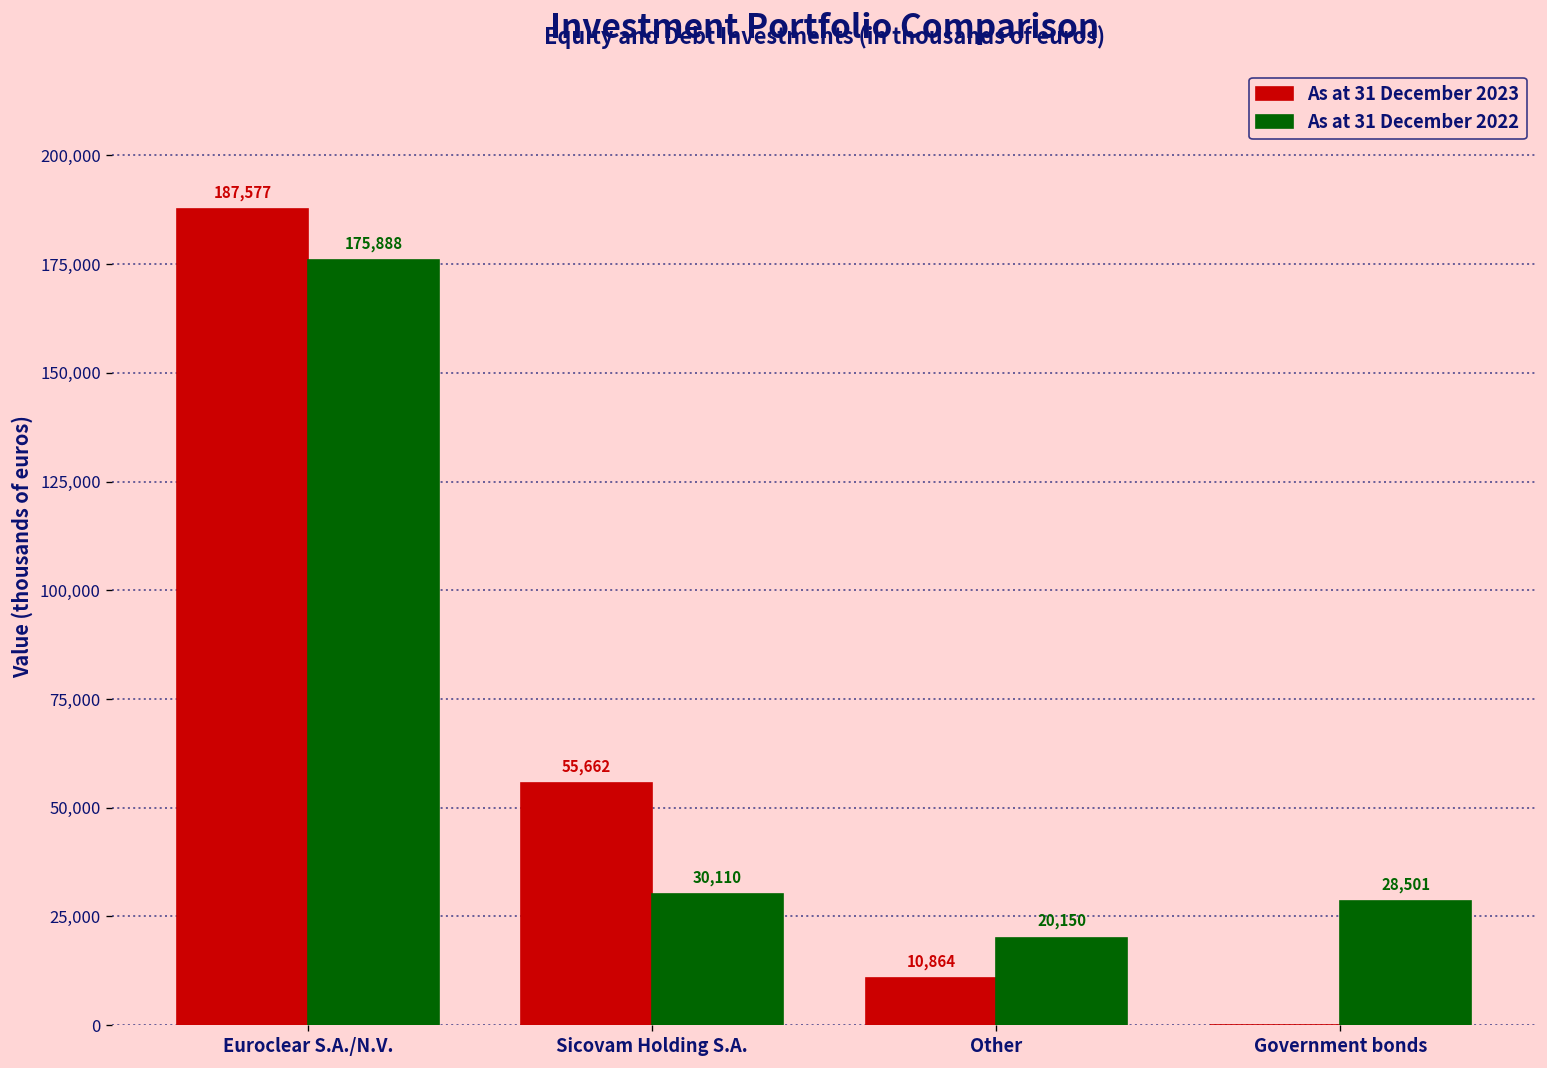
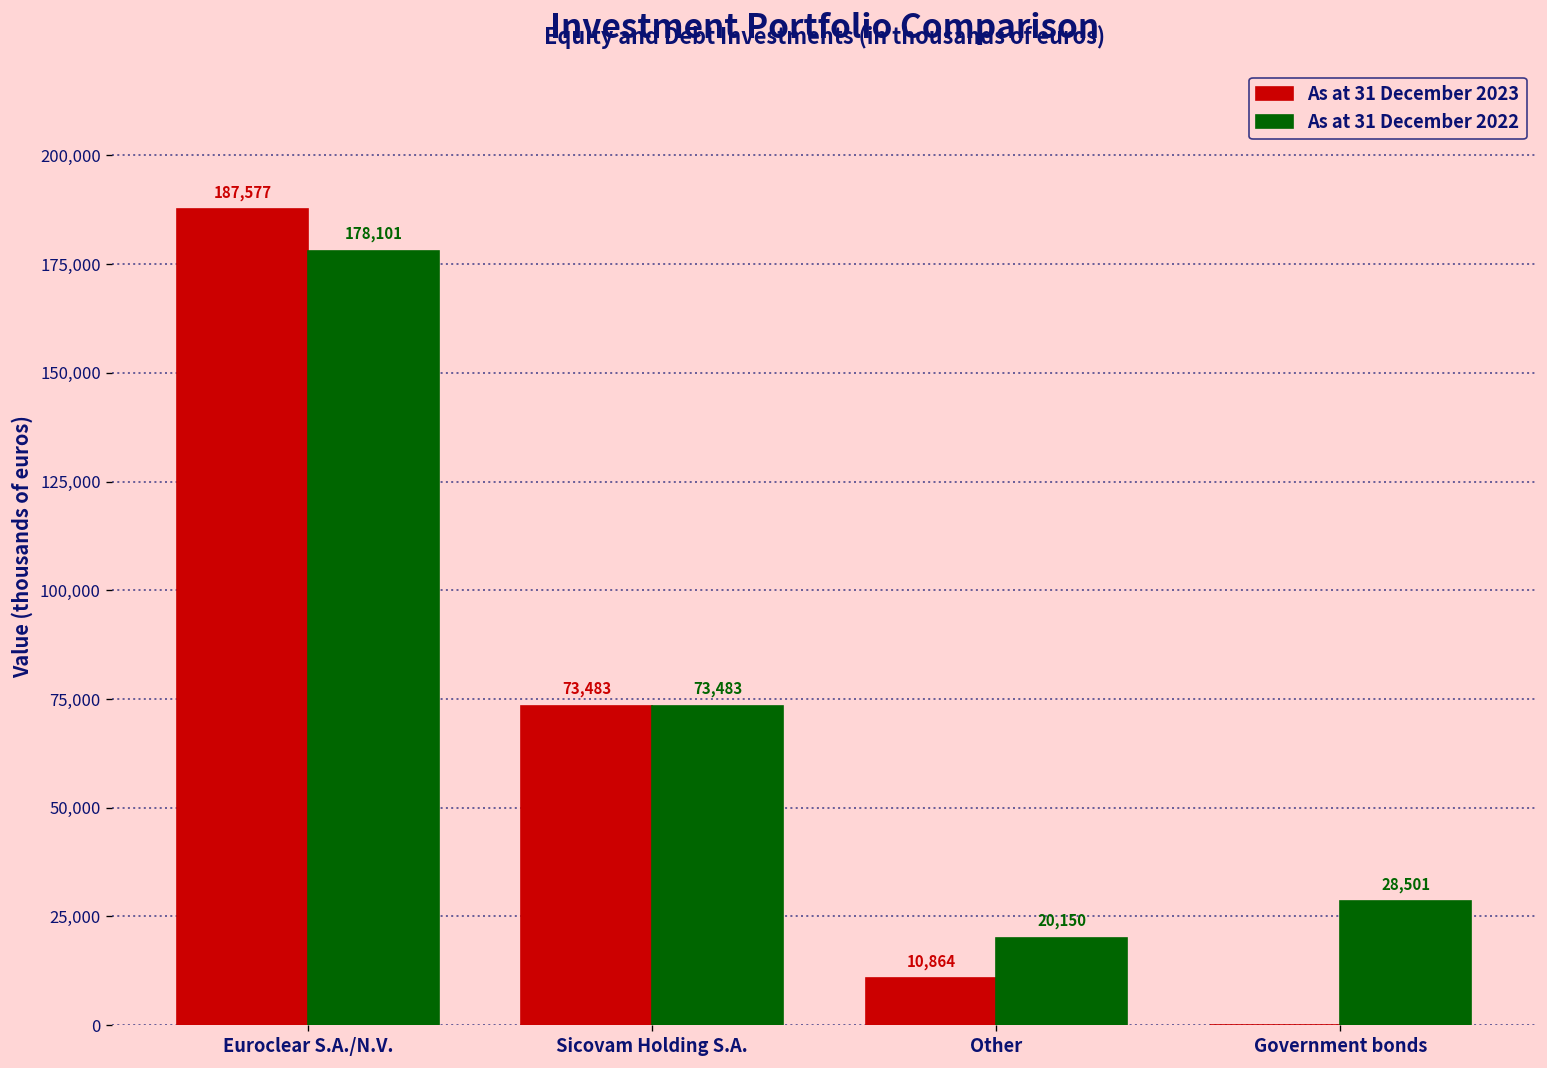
  {
    "As at 31 December 2023": {
      "Euroclear S.A./N.V.": "187,577",
-     "Sicovam Holding S.A.": "55,662",
+     "Sicovam Holding S.A.": "73,483",
      "Other": "10,864"
    },
    "As at 31 December 2022": {
-     "Euroclear S.A./N.V.": "175,888",
-     "Sicovam Holding S.A.": "30,110",
+     "Euroclear S.A./N.V.": "178,101",
+     "Sicovam Holding S.A.": "73,483",
      "Other": "20,150",
      "Government bonds": "28,501"
    }
  }
